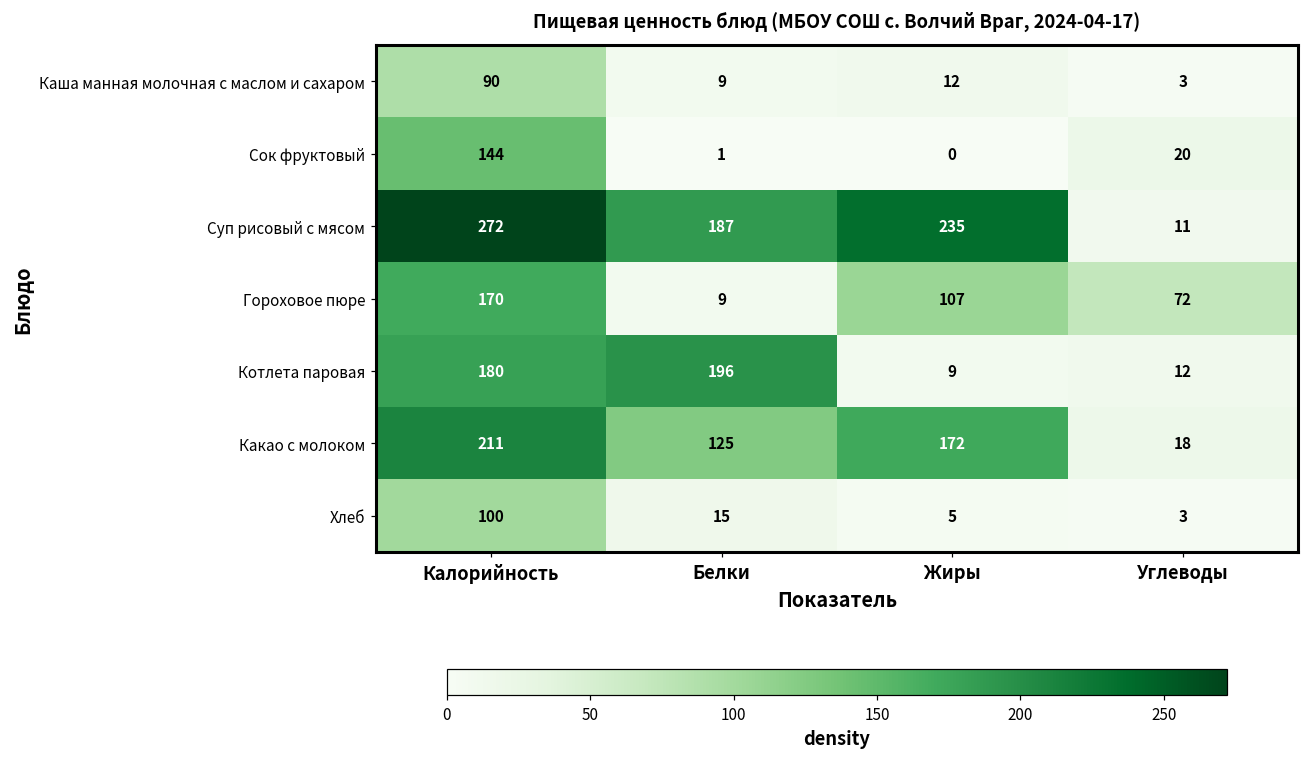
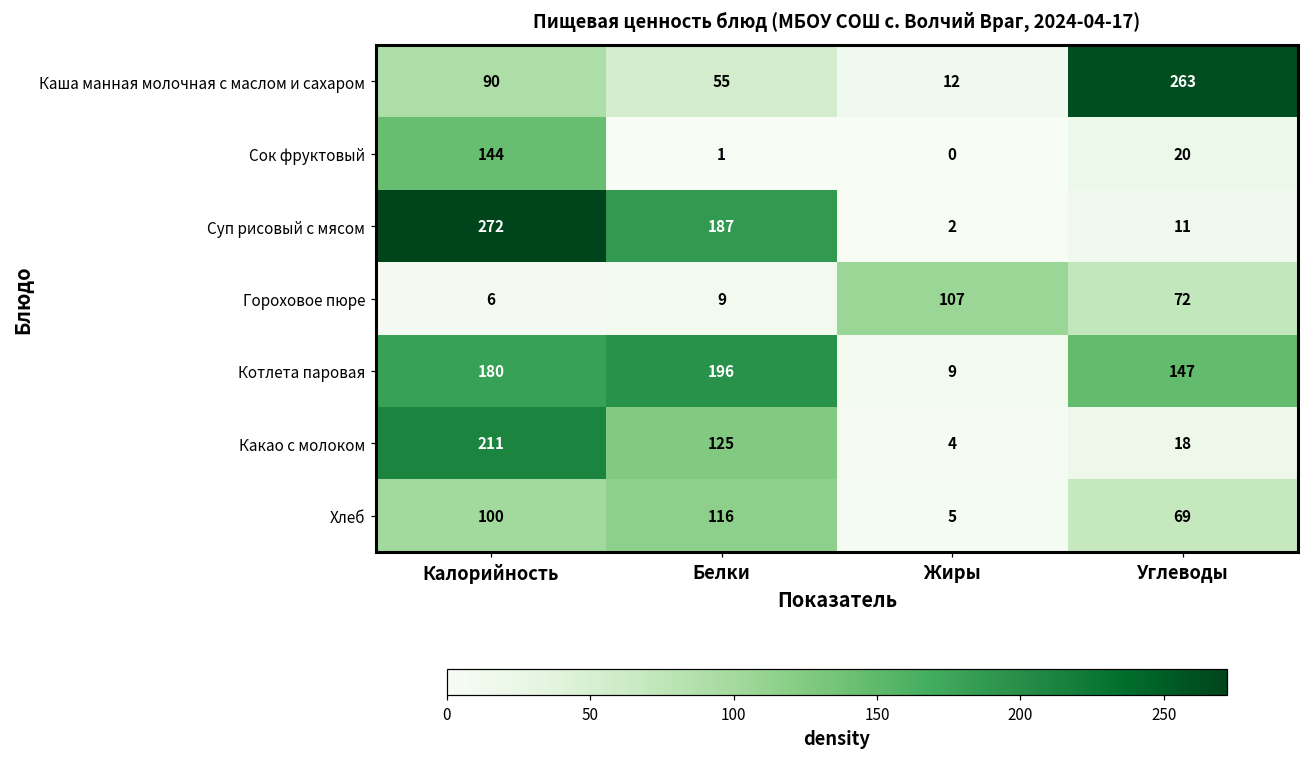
  {
    "Каша манная молочная с маслом и сахаром": {
      "Калорийность": 90,
-     "Белки": 9,
+     "Белки": 55,
      "Жиры": 12,
-     "Углеводы": 3
+     "Углеводы": 263
    },
    "Сок фруктовый": {
      "Калорийность": 144,
      "Белки": 1,
      "Жиры": 0,
      "Углеводы": 20
    },
    "Суп рисовый с мясом": {
      "Калорийность": 272,
      "Белки": 187,
-     "Жиры": 235,
+     "Жиры": 2,
      "Углеводы": 11
    },
    "Гороховое пюре": {
-     "Калорийность": 170,
+     "Калорийность": 6,
      "Белки": 9,
      "Жиры": 107,
      "Углеводы": 72
    },
    "Котлета паровая": {
      "Калорийность": 180,
      "Белки": 196,
      "Жиры": 9,
-     "Углеводы": 12
+     "Углеводы": 147
    },
    "Какао с молоком": {
      "Калорийность": 211,
      "Белки": 125,
-     "Жиры": 172,
+     "Жиры": 4,
      "Углеводы": 18
    },
    "Хлеб": {
      "Калорийность": 100,
-     "Белки": 15,
+     "Белки": 116,
      "Жиры": 5,
-     "Углеводы": 3
+     "Углеводы": 69
    }
  }
